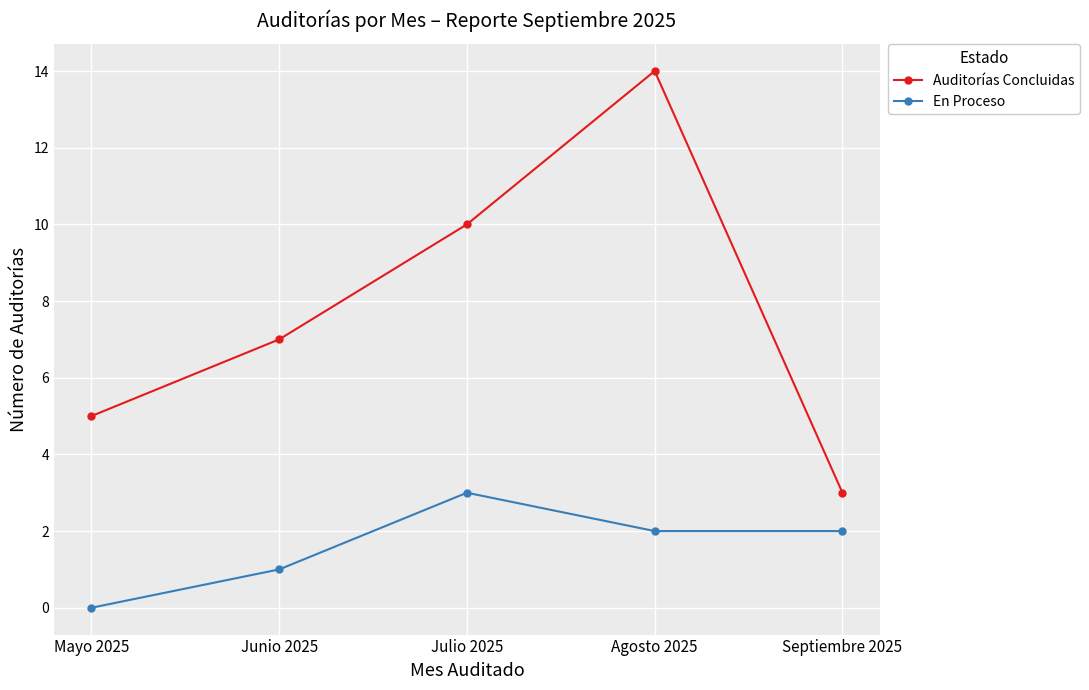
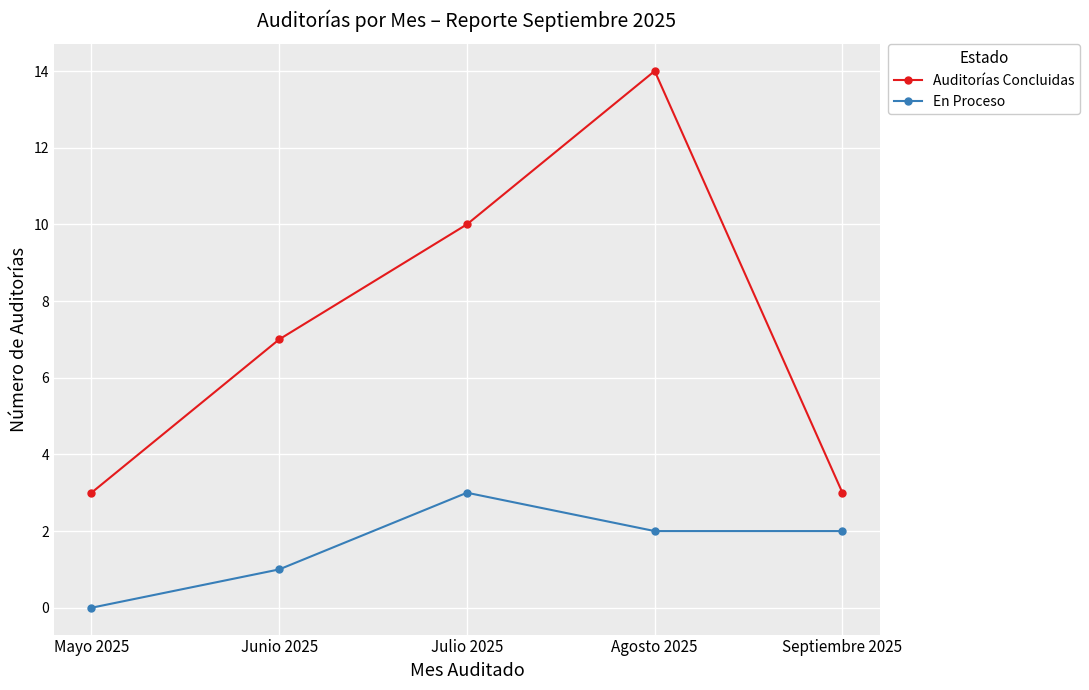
  {
    "Auditorías Concluidas": {
-     "Mayo 2025": 5,
+     "Mayo 2025": 3,
      "Junio 2025": 7,
      "Julio 2025": 10,
      "Agosto 2025": 14,
      "Septiembre 2025": 3
    },
    "En Proceso": {
      "Mayo 2025": 0,
      "Junio 2025": 1,
      "Julio 2025": 3,
      "Agosto 2025": 2,
      "Septiembre 2025": 2
    }
  }
